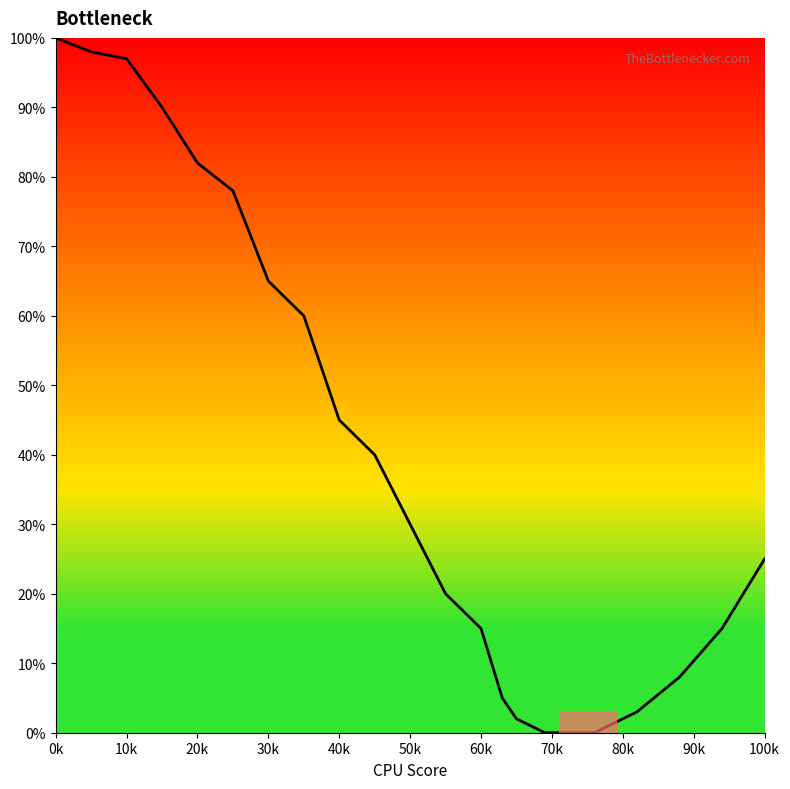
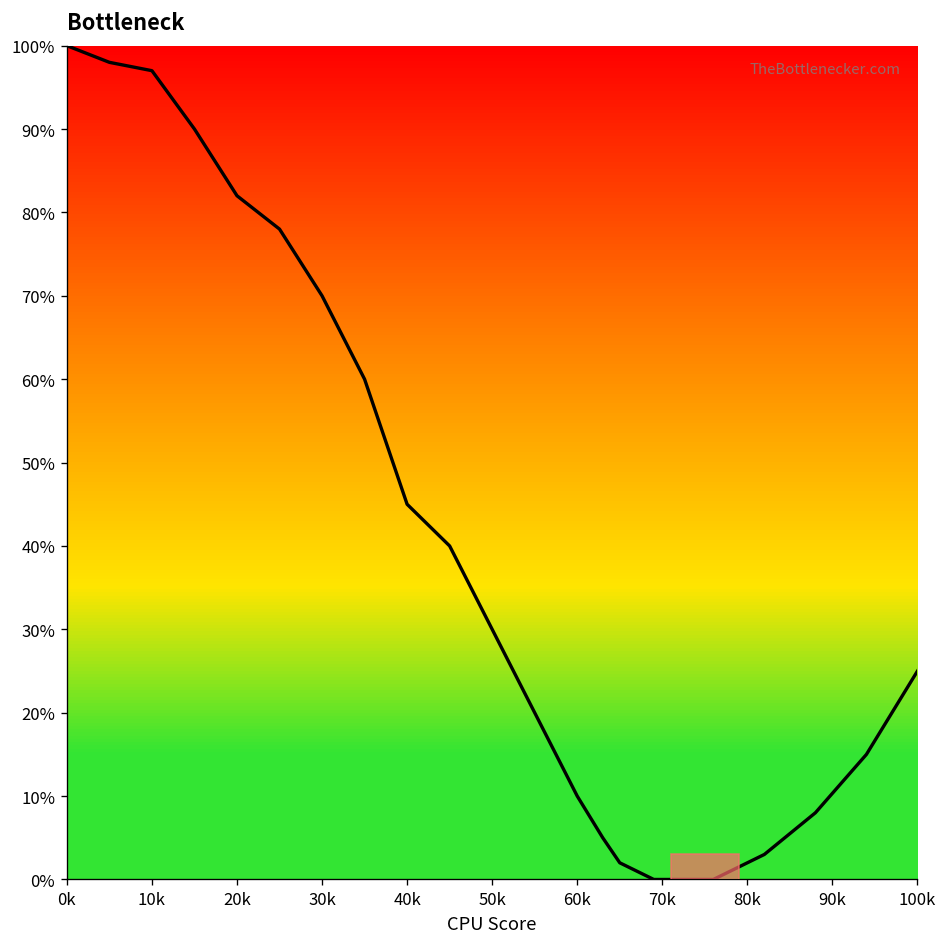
  {
    "0k": "100%",
    "10k": "97%",
    "20k": "82%",
-   "30k": "65%",
+   "30k": "70%",
    "40k": "45%",
    "50k": "30%",
-   "60k": "15%",
+   "60k": "10%",
    "100k": "25%"
  }
